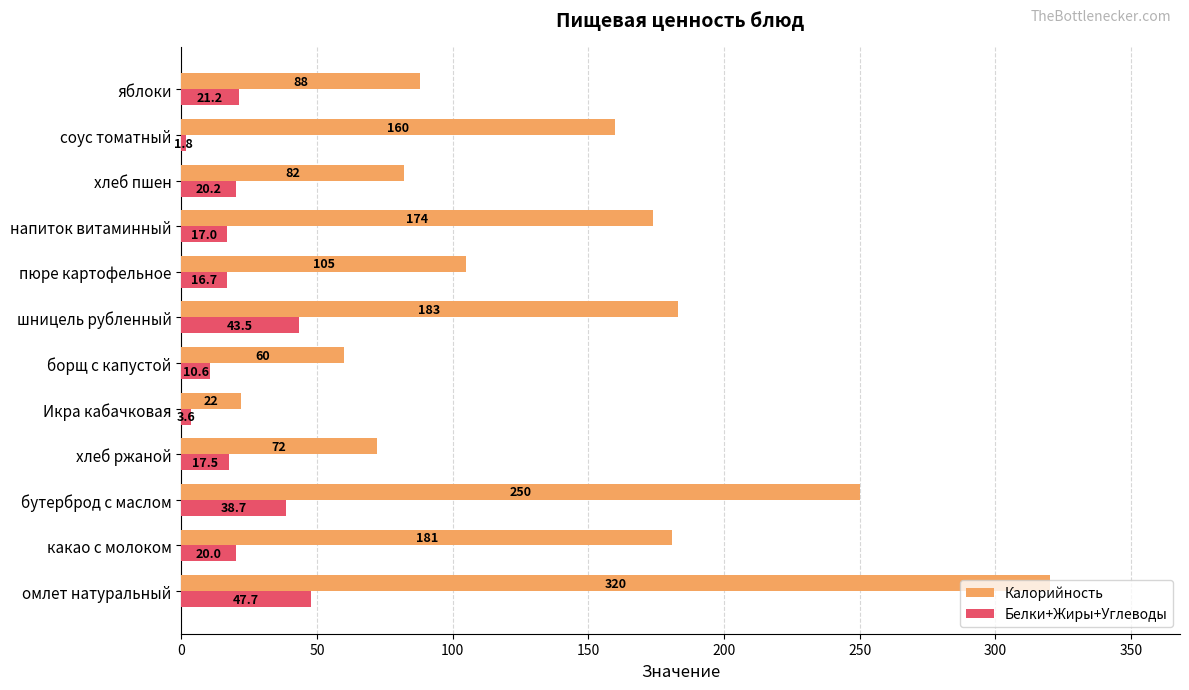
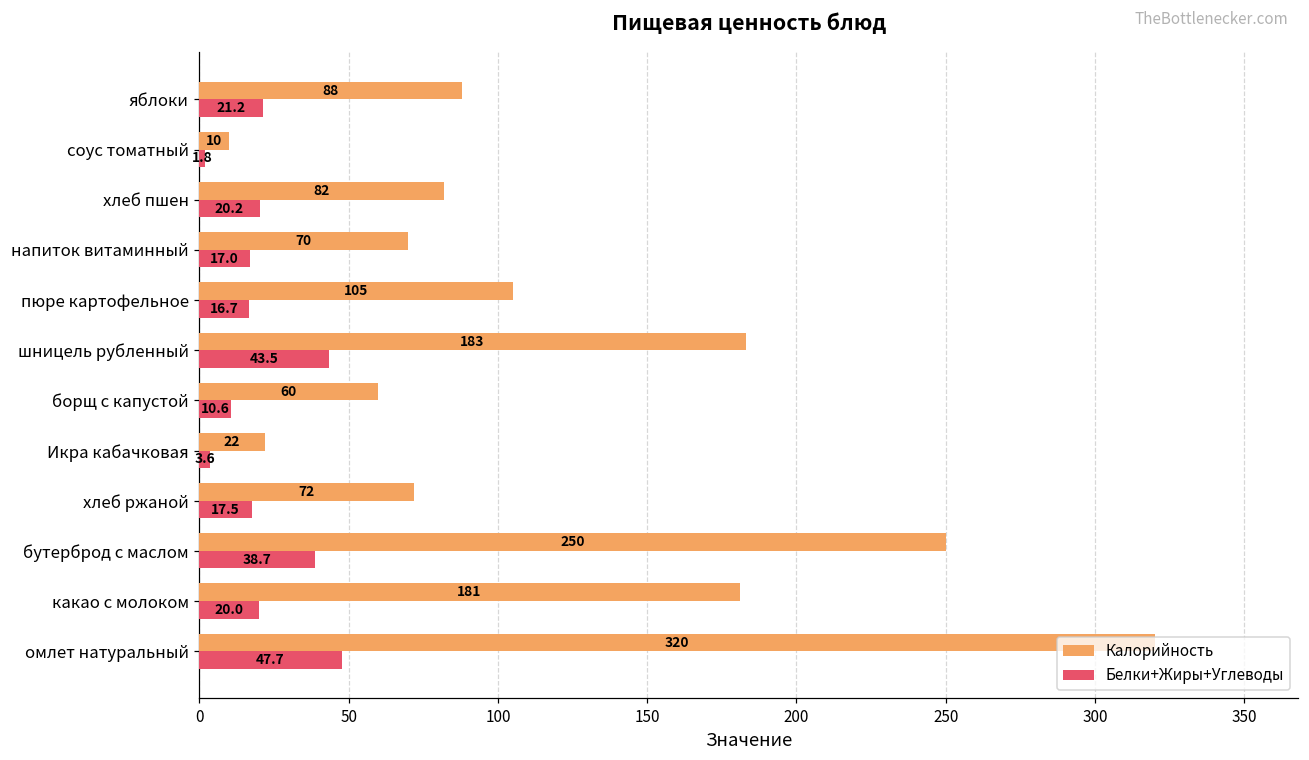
  {
    "Калорийность": {
      "яблоки": 88,
-     "соус томатный": 160,
+     "соус томатный": 10,
      "хлеб пшен": 82,
-     "напиток витаминный": 174,
+     "напиток витаминный": 70,
      "пюре картофельное": 105,
      "шницель рубленный": 183,
      "борщ с капустой": 60,
      "Икра кабачковая": 22,
      "хлеб ржаной": 72,
      "бутерброд с маслом": 250,
      "какао с молоком": 181
    },
    "Белки+Жиры+Углеводы": {
      "яблоки": 21.2,
      "соус томатный": 1.8,
      "хлеб пшен": 20.2,
      "напиток витаминный": 17.0,
      "пюре картофельное": 16.7,
      "шницель рубленный": 43.5,
      "борщ с капустой": 10.6,
      "Икра кабачковая": 3.6,
      "хлеб ржаной": 17.5,
      "бутерброд с маслом": 38.7,
      "какао с молоком": 20.0,
      "омлет натуральный": 47.7
    }
  }
